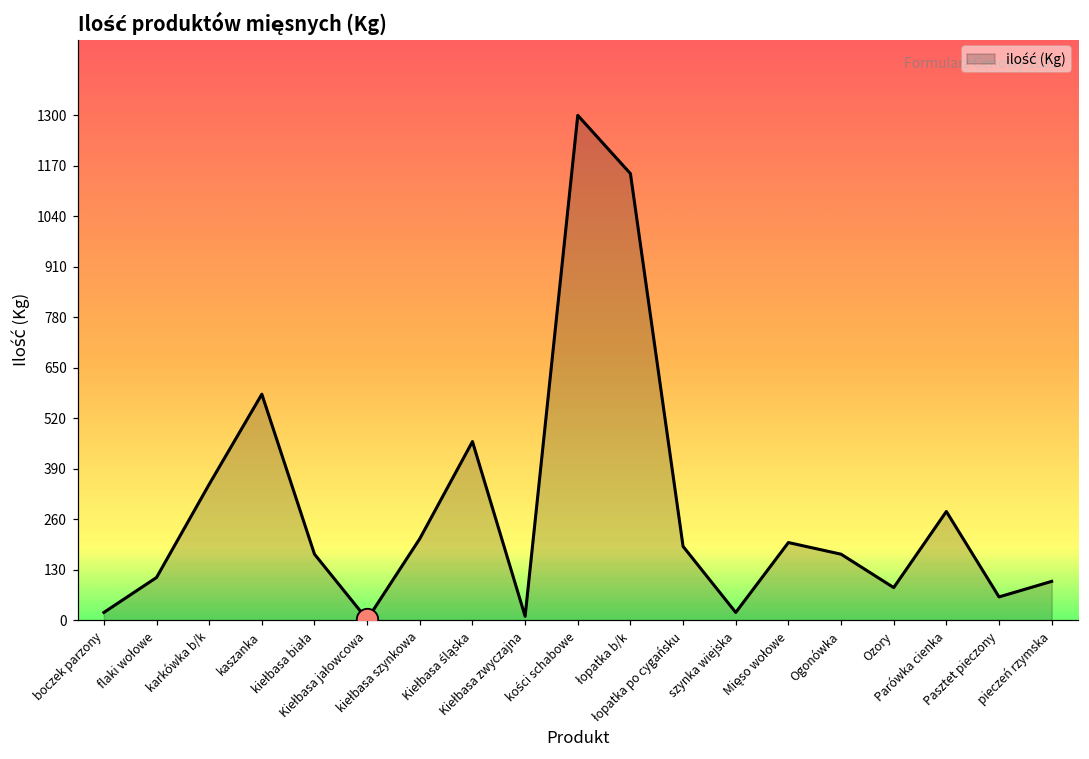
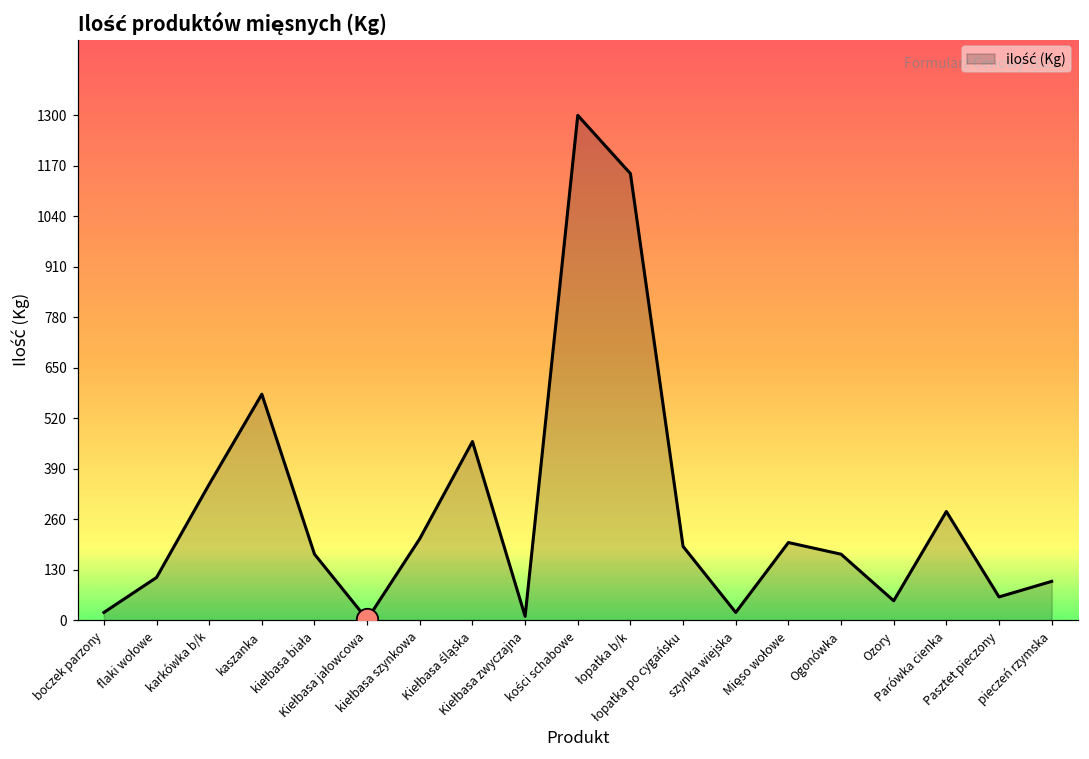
  {
    "ilość (Kg)": {
      "boczek parzony": 20,
      "flaki wołowe": 110,
      "karkówka b/k": 350,
      "kaszanka": 580,
      "kiełbasa biała": 170,
      "kiełbasa szynkowa": 210,
      "Kiełbasa śląska": 460,
      "Kiełbasa zwyczajna": 10,
      "kości schabowe": 1300,
      "łopatka b/k": 1150,
      "łopatka po cygańsku": 190,
      "szynka wiejska": 20,
      "Mięso wołowe": 200,
      "Ogonówka": 170,
-     "Ozory": 80,
+     "Ozory": 50,
      "Parówka cienka": 280,
      "Pasztet pieczony": 60,
      "pieczeń rzymska": 100
    }
  }
